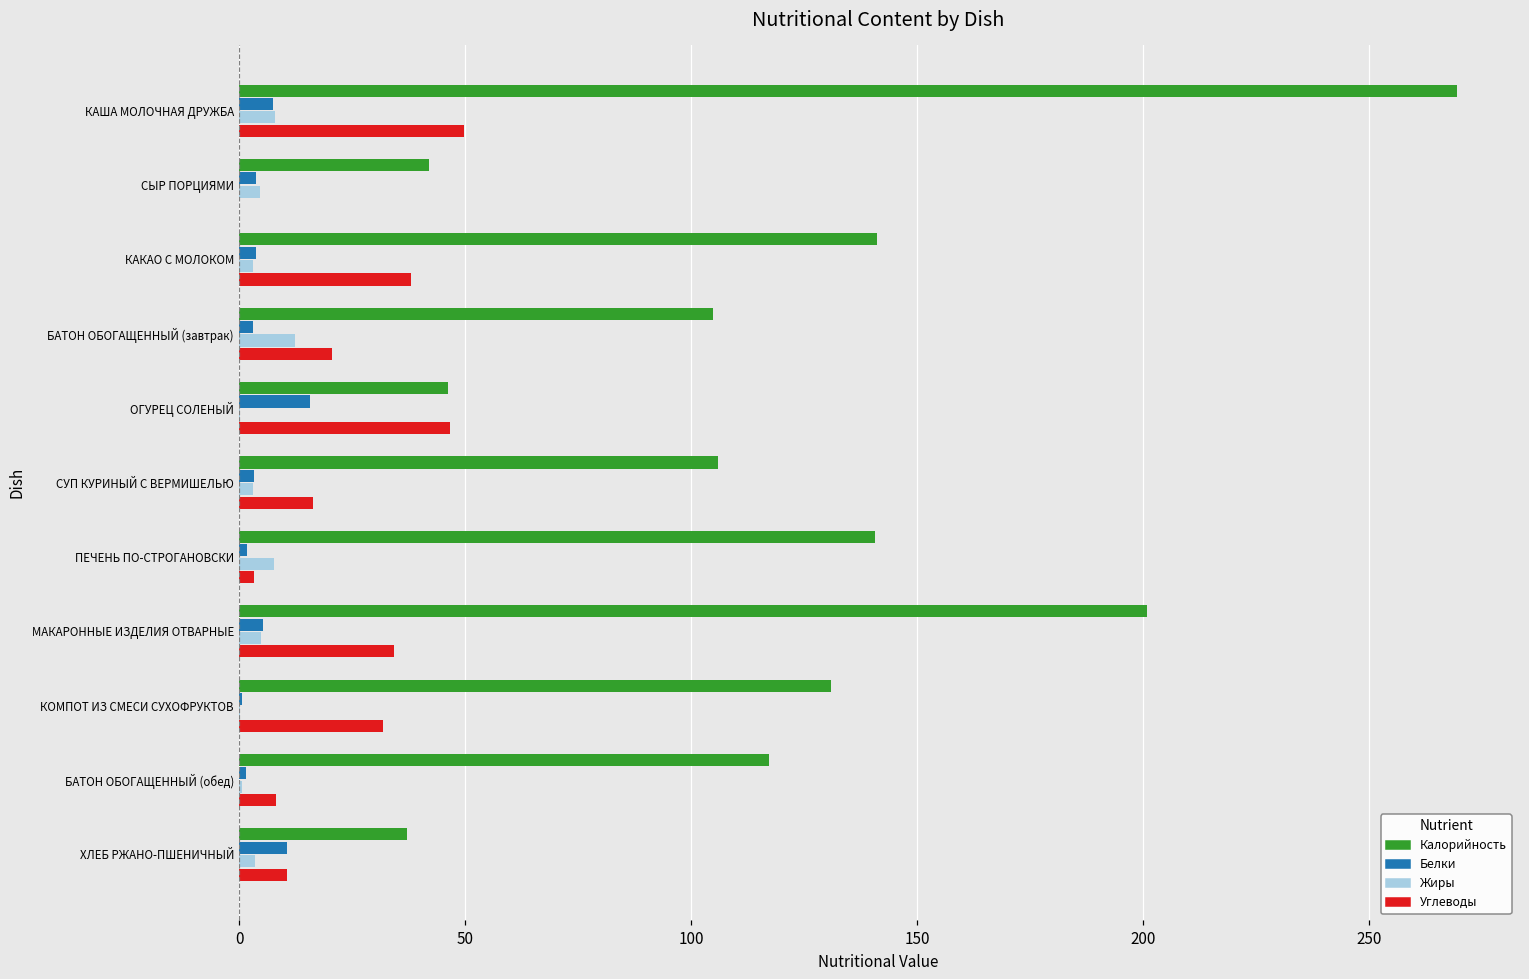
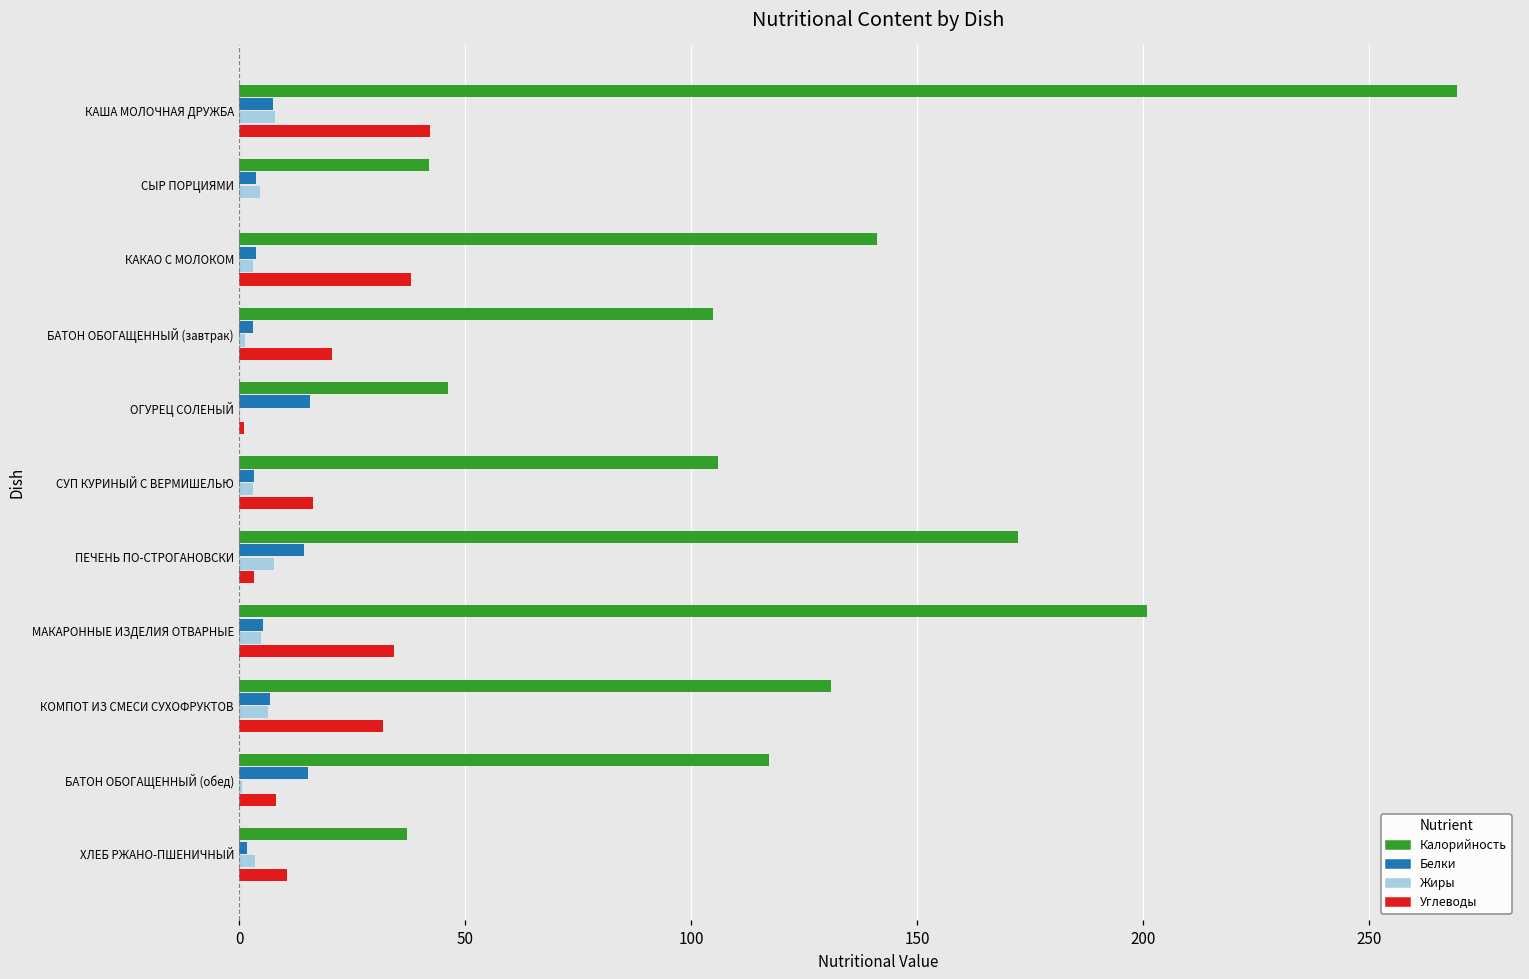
  {
    "Калорийность": {
      "КАША МОЛОЧНАЯ ДРУЖБА": 269,
      "СЫР ПОРЦИЯМИ": 42,
      "КАКАО С МОЛОКОМ": 141,
      "БАТОН ОБОГАЩЕННЫЙ (завтрак)": 105,
      "ОГУРЕЦ СОЛЕНЫЙ": 46,
      "СУП КУРИНЫЙ С ВЕРМИШЕЛЬЮ": 106,
-     "ПЕЧЕНЬ ПО-СТРОГАНОВСКИ": 141,
+     "ПЕЧЕНЬ ПО-СТРОГАНОВСКИ": 172,
      "МАКАРОННЫЕ ИЗДЕЛИЯ ОТВАРНЫЕ": 201,
      "КОМПОТ ИЗ СМЕСИ СУХОФРУКТОВ": 131,
      "БАТОН ОБОГАЩЕННЫЙ (обед)": 117,
      "ХЛЕБ РЖАНО-ПШЕНИЧНЫЙ": 37
    },
    "Белки": {
      "КАША МОЛОЧНАЯ ДРУЖБА": 7,
      "СЫР ПОРЦИЯМИ": 4,
      "КАКАО С МОЛОКОМ": 4,
      "БАТОН ОБОГАЩЕННЫЙ (завтрак)": 3,
      "ОГУРЕЦ СОЛЕНЫЙ": 16,
      "СУП КУРИНЫЙ С ВЕРМИШЕЛЬЮ": 3,
-     "ПЕЧЕНЬ ПО-СТРОГАНОВСКИ": 2,
+     "ПЕЧЕНЬ ПО-СТРОГАНОВСКИ": 14,
      "МАКАРОННЫЕ ИЗДЕЛИЯ ОТВАРНЫЕ": 5,
-     "КОМПОТ ИЗ СМЕСИ СУХОФРУКТОВ": 1,
-     "БАТОН ОБОГАЩЕННЫЙ (обед)": 2,
-     "ХЛЕБ РЖАНО-ПШЕНИЧНЫЙ": 11
+     "КОМПОТ ИЗ СМЕСИ СУХОФРУКТОВ": 7,
+     "БАТОН ОБОГАЩЕННЫЙ (обед)": 15,
+     "ХЛЕБ РЖАНО-ПШЕНИЧНЫЙ": 2
    },
    "Жиры": {
      "КАША МОЛОЧНАЯ ДРУЖБА": 8,
      "СЫР ПОРЦИЯМИ": 5,
      "КАКАО С МОЛОКОМ": 3,
-     "БАТОН ОБОГАЩЕННЫЙ (завтрак)": 12,
+     "БАТОН ОБОГАЩЕННЫЙ (завтрак)": 1,
      "СУП КУРИНЫЙ С ВЕРМИШЕЛЬЮ": 3,
      "ПЕЧЕНЬ ПО-СТРОГАНОВСКИ": 8,
      "МАКАРОННЫЕ ИЗДЕЛИЯ ОТВАРНЫЕ": 5,
-     "КОМПОТ ИЗ СМЕСИ СУХОФРУКТОВ": 0,
+     "КОМПОТ ИЗ СМЕСИ СУХОФРУКТОВ": 6,
      "ХЛЕБ РЖАНО-ПШЕНИЧНЫЙ": 4
    },
    "Углеводы": {
-     "КАША МОЛОЧНАЯ ДРУЖБА": 50,
+     "КАША МОЛОЧНАЯ ДРУЖБА": 42,
      "СЫР ПОРЦИЯМИ": 0,
      "КАКАО С МОЛОКОМ": 38,
      "БАТОН ОБОГАЩЕННЫЙ (завтрак)": 21,
-     "ОГУРЕЦ СОЛЕНЫЙ": 47,
+     "ОГУРЕЦ СОЛЕНЫЙ": 1,
      "СУП КУРИНЫЙ С ВЕРМИШЕЛЬЮ": 16,
      "ПЕЧЕНЬ ПО-СТРОГАНОВСКИ": 3,
      "МАКАРОННЫЕ ИЗДЕЛИЯ ОТВАРНЫЕ": 34,
      "КОМПОТ ИЗ СМЕСИ СУХОФРУКТОВ": 32,
      "БАТОН ОБОГАЩЕННЫЙ (обед)": 8,
      "ХЛЕБ РЖАНО-ПШЕНИЧНЫЙ": 11
    }
  }
